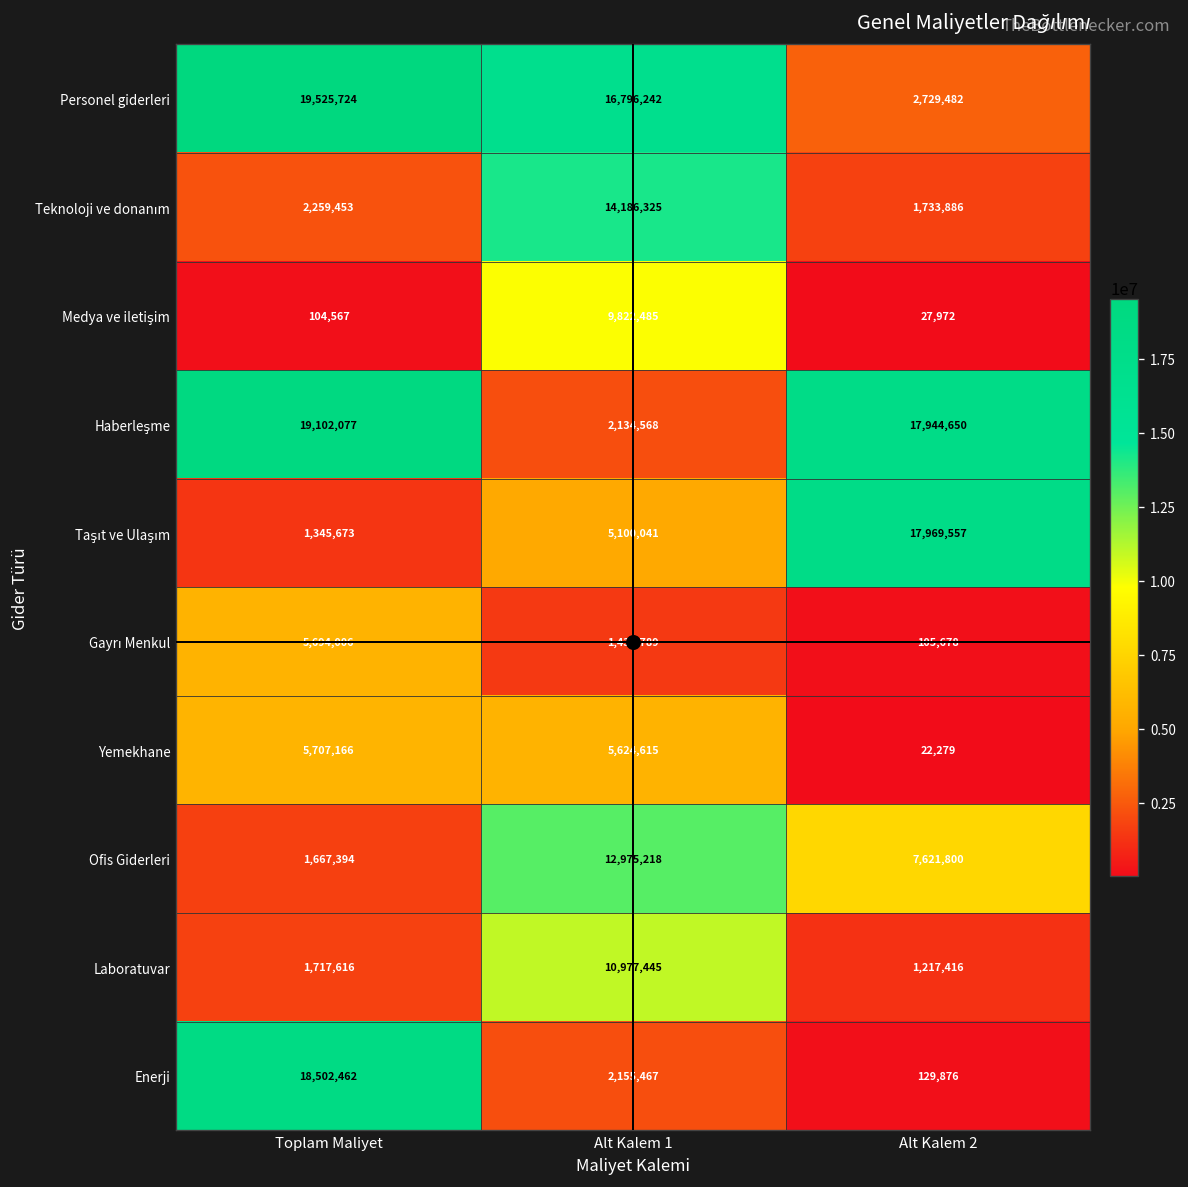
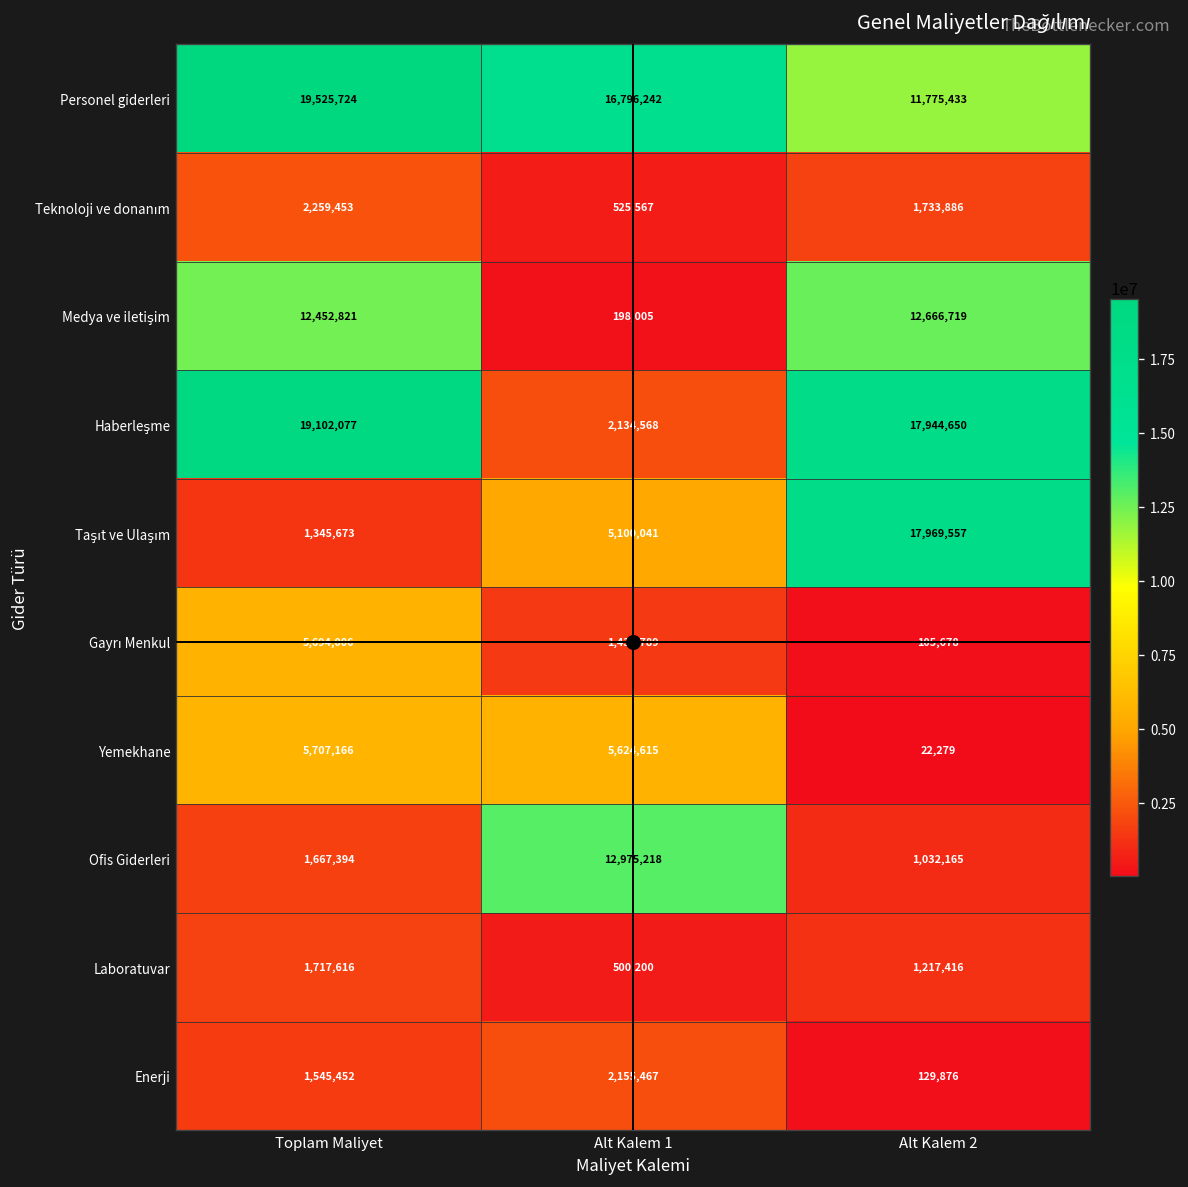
  {
    "Personel giderleri": {
      "Toplam Maliyet": "19,525,724",
      "Alt Kalem 1": "16,796,242",
-     "Alt Kalem 2": "2,729,482"
+     "Alt Kalem 2": "11,775,433"
    },
    "Teknoloji ve donanım": {
      "Toplam Maliyet": "2,259,453",
-     "Alt Kalem 1": "14,186,325",
+     "Alt Kalem 1": "525,567",
      "Alt Kalem 2": "1,733,886"
    },
    "Medya ve iletişim": {
-     "Toplam Maliyet": "104,567",
-     "Alt Kalem 1": "9,822,485",
-     "Alt Kalem 2": "27,972"
+     "Toplam Maliyet": "12,452,821",
+     "Alt Kalem 1": "198,005",
+     "Alt Kalem 2": "12,666,719"
    },
    "Haberleşme": {
      "Toplam Maliyet": "19,102,077",
      "Alt Kalem 1": "2,134,568",
      "Alt Kalem 2": "17,944,650"
    },
    "Taşıt ve Ulaşım": {
      "Toplam Maliyet": "1,345,673",
      "Alt Kalem 1": "5,100,041",
      "Alt Kalem 2": "17,969,557"
    },
    "Gayrı Menkul": {
      "Toplam Maliyet": "5,694,006",
      "Alt Kalem 2": "105,678"
    },
    "Yemekhane": {
      "Toplam Maliyet": "5,707,166",
      "Alt Kalem 1": "5,624,615",
      "Alt Kalem 2": "22,279"
    },
    "Ofis Giderleri": {
      "Toplam Maliyet": "1,667,394",
      "Alt Kalem 1": "12,975,218",
-     "Alt Kalem 2": "7,621,800"
+     "Alt Kalem 2": "1,032,165"
    },
    "Laboratuvar": {
      "Toplam Maliyet": "1,717,616",
-     "Alt Kalem 1": "10,977,445",
+     "Alt Kalem 1": "500,200",
      "Alt Kalem 2": "1,217,416"
    },
    "Enerji": {
-     "Toplam Maliyet": "18,502,462",
+     "Toplam Maliyet": "1,545,452",
      "Alt Kalem 1": "2,155,467",
      "Alt Kalem 2": "129,876"
    }
  }
